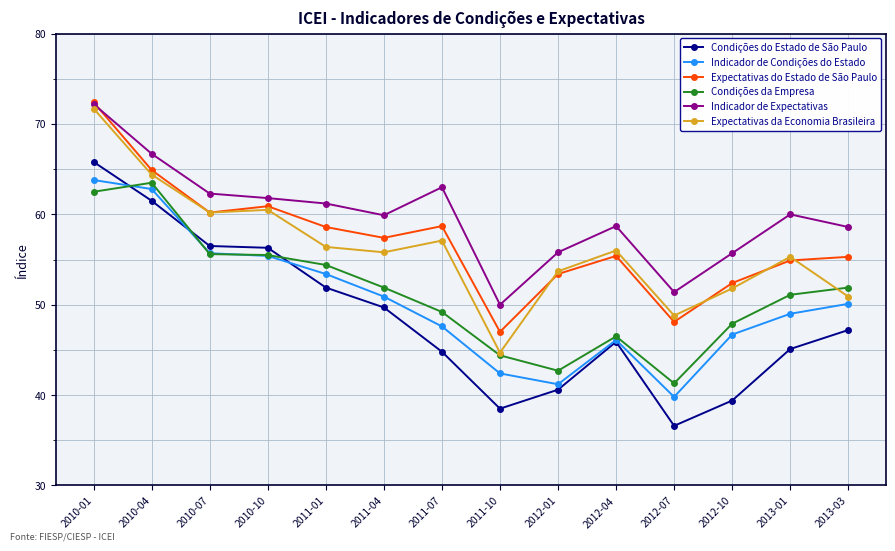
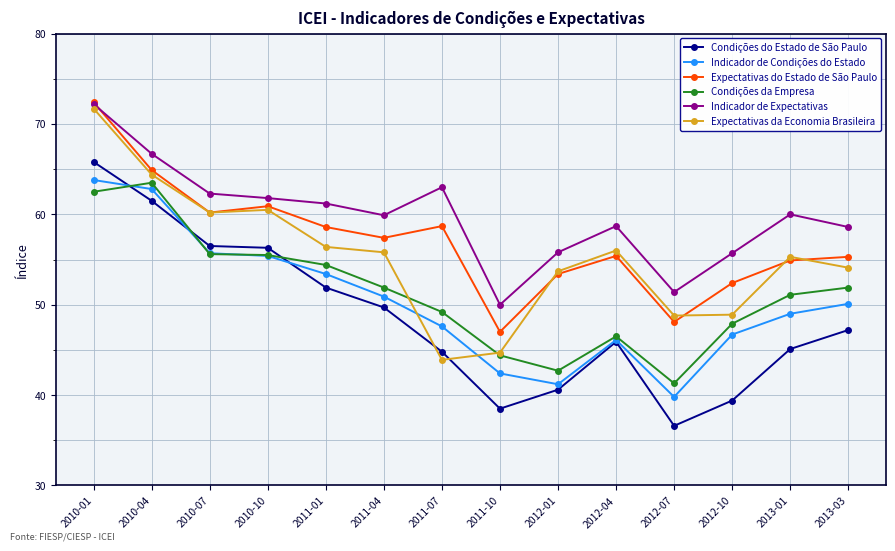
  {
    "Condições do Estado de São Paulo": {
      "2010-01": 66,
      "2010-04": 62,
      "2010-07": 57,
      "2010-10": 56,
      "2011-01": 52,
      "2011-04": 50,
      "2011-07": 45,
      "2011-10": 39,
      "2012-01": 41,
      "2012-07": 37,
      "2012-10": 39,
      "2013-01": 45,
      "2013-03": 47
    },
    "Indicador de Condições do Estado": {
      "2010-01": 64,
      "2010-04": 63,
      "2011-01": 53,
      "2011-04": 51,
      "2011-07": 48,
      "2011-10": 42,
      "2012-01": 41,
      "2012-07": 40,
      "2012-10": 47,
      "2013-01": 49,
      "2013-03": 50
    },
    "Expectativas do Estado de São Paulo": {
      "2010-04": 65,
      "2010-10": 61,
      "2011-01": 59,
      "2011-04": 57,
      "2011-07": 59,
      "2011-10": 47,
      "2012-01": 53,
      "2012-04": 55,
      "2012-07": 48,
      "2012-10": 52,
      "2013-01": 55,
      "2013-03": 55
    },
    "Condições da Empresa": {
      "2010-01": 63,
      "2010-04": 64,
      "2011-01": 54,
      "2011-04": 52,
      "2011-07": 49,
      "2011-10": 44,
      "2012-01": 43,
      "2012-04": 47,
      "2012-07": 41,
      "2012-10": 48,
      "2013-01": 51,
      "2013-03": 52
    },
    "Indicador de Expectativas": {
      "2010-04": 67,
      "2010-07": 62,
      "2010-10": 62,
      "2011-01": 61,
      "2011-04": 60,
      "2011-07": 63,
      "2011-10": 50,
      "2012-01": 56,
      "2012-04": 59,
      "2012-07": 51,
      "2012-10": 56,
      "2013-01": 60,
      "2013-03": 59
    },
    "Expectativas da Economia Brasileira": {
      "2010-01": 72,
      "2010-04": 64,
      "2010-10": 61,
      "2011-01": 56,
      "2011-04": 56,
-     "2011-07": 57,
+     "2011-07": 44,
      "2011-10": 45,
      "2012-01": 54,
      "2012-04": 56,
      "2012-07": 49,
-     "2012-10": 52,
+     "2012-10": 49,
      "2013-01": 55,
-     "2013-03": 51
+     "2013-03": 54
    }
  }
